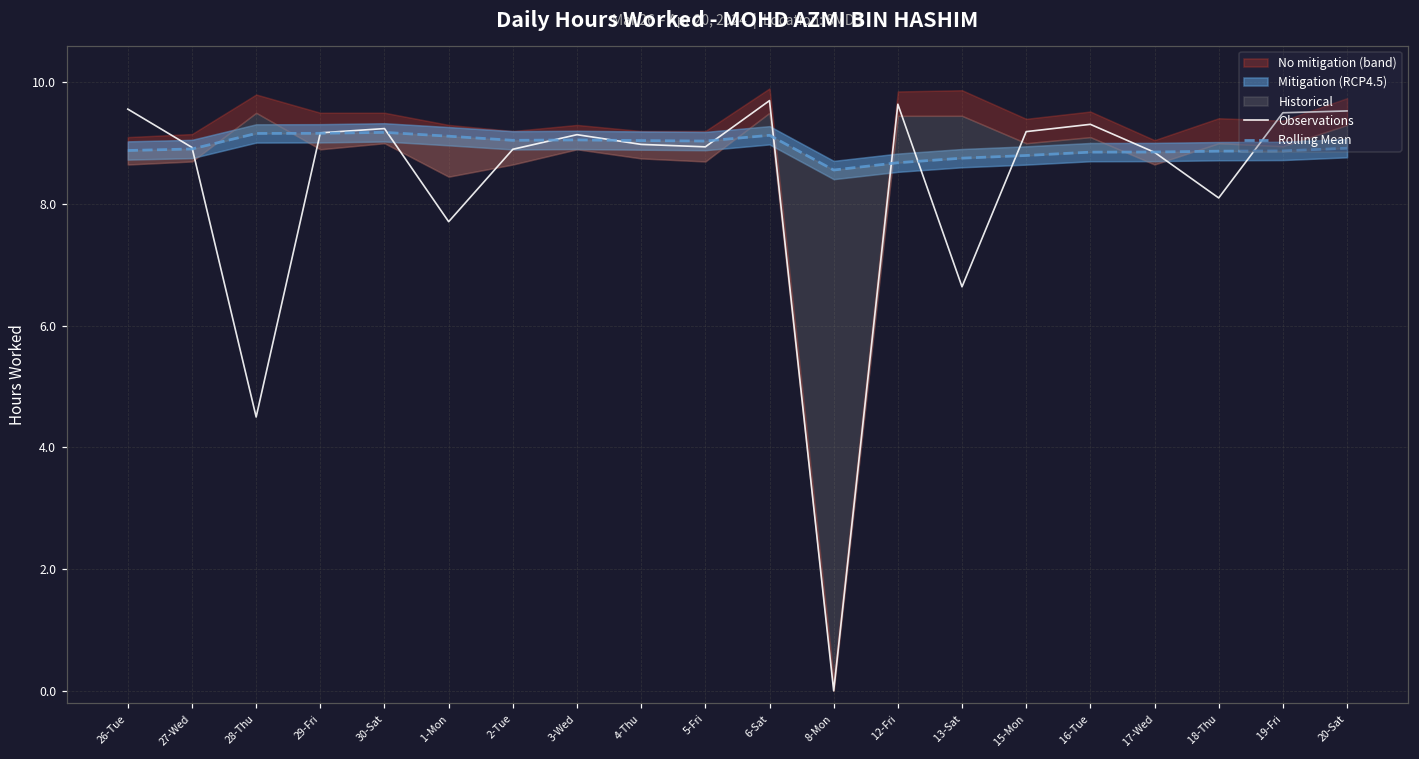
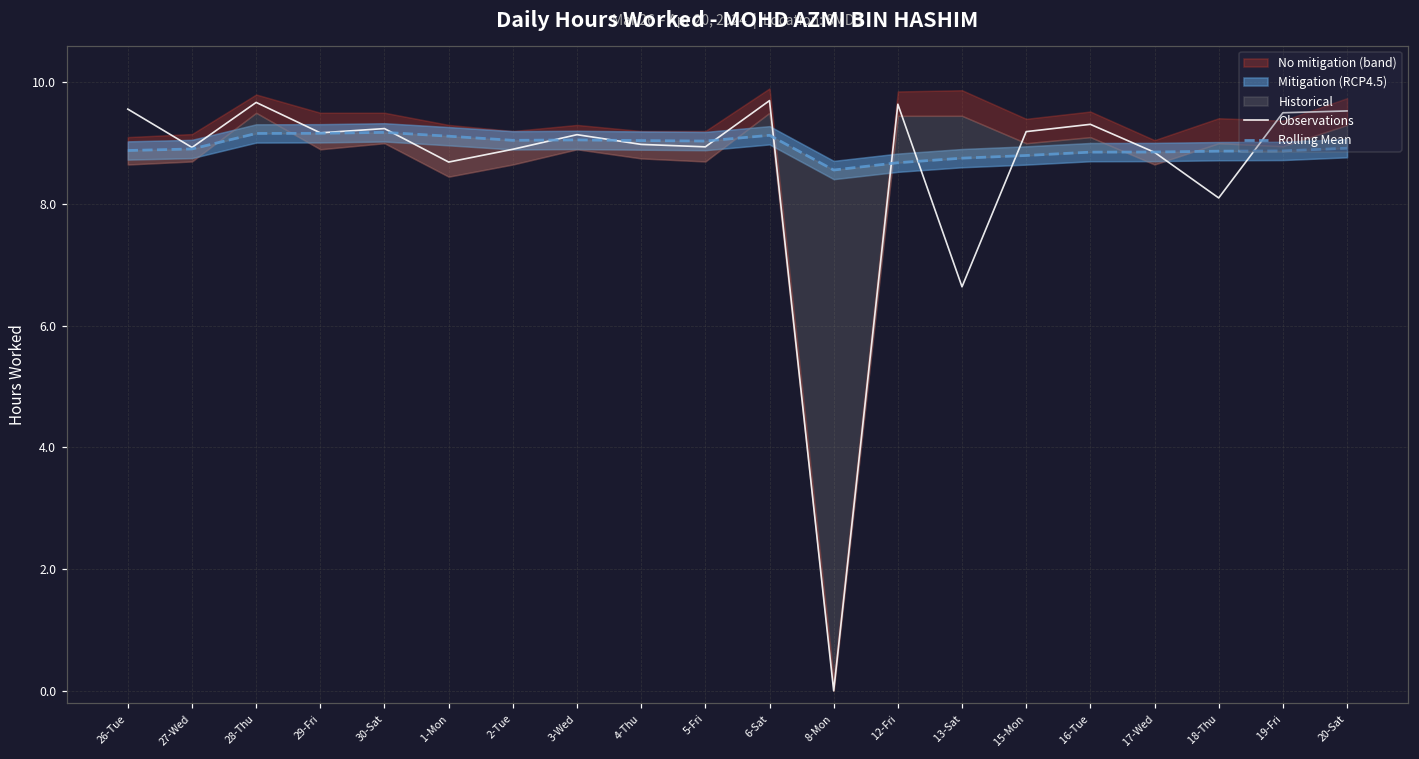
  {
    "Observations": {
      "26-Tue": 9.6,
-     "28-Thu": 4.5,
+     "28-Thu": 9.7,
      "30-Sat": 9.2,
-     "1-Mon": 7.7,
+     "1-Mon": 8.7,
      "2-Tue": 8.9,
      "3-Wed": 9.1,
      "4-Thu": 9.0,
      "5-Fri": 8.9,
      "6-Sat": 9.7,
      "8-Mon": 0.0,
      "12-Fri": 9.6,
      "13-Sat": 6.6,
      "15-Mon": 9.2,
      "16-Tue": 9.3,
      "18-Thu": 8.1
    }
  }
